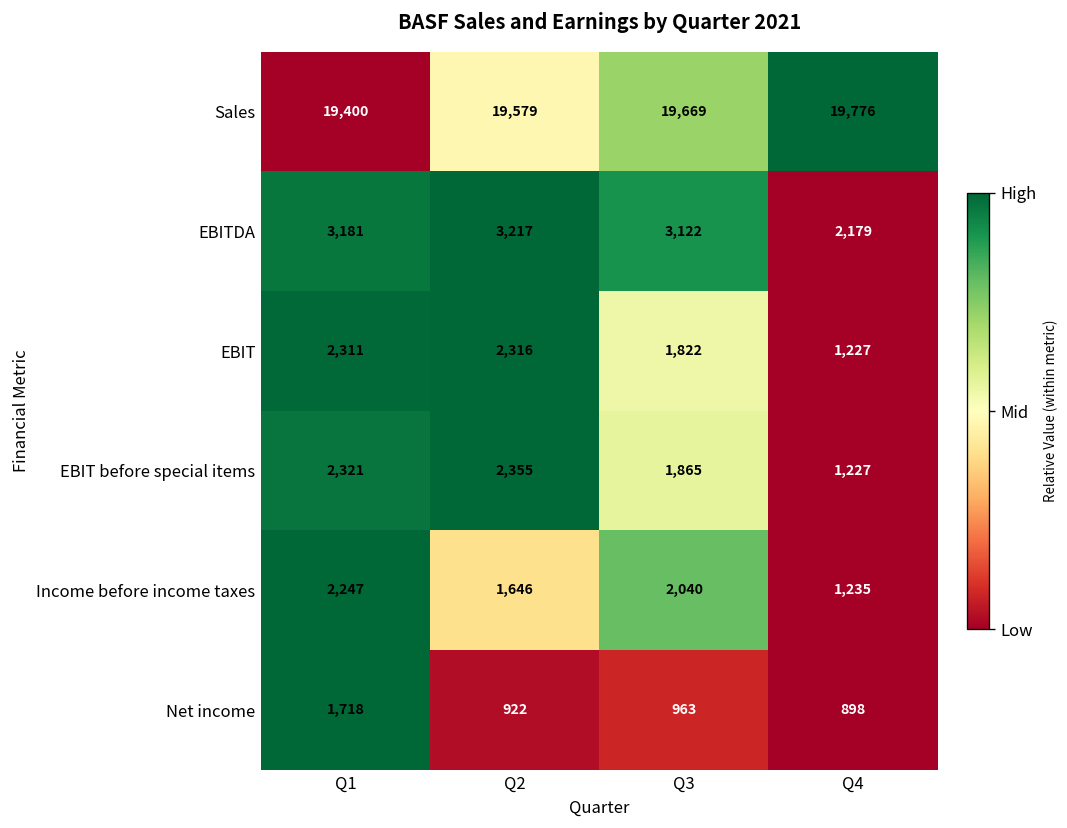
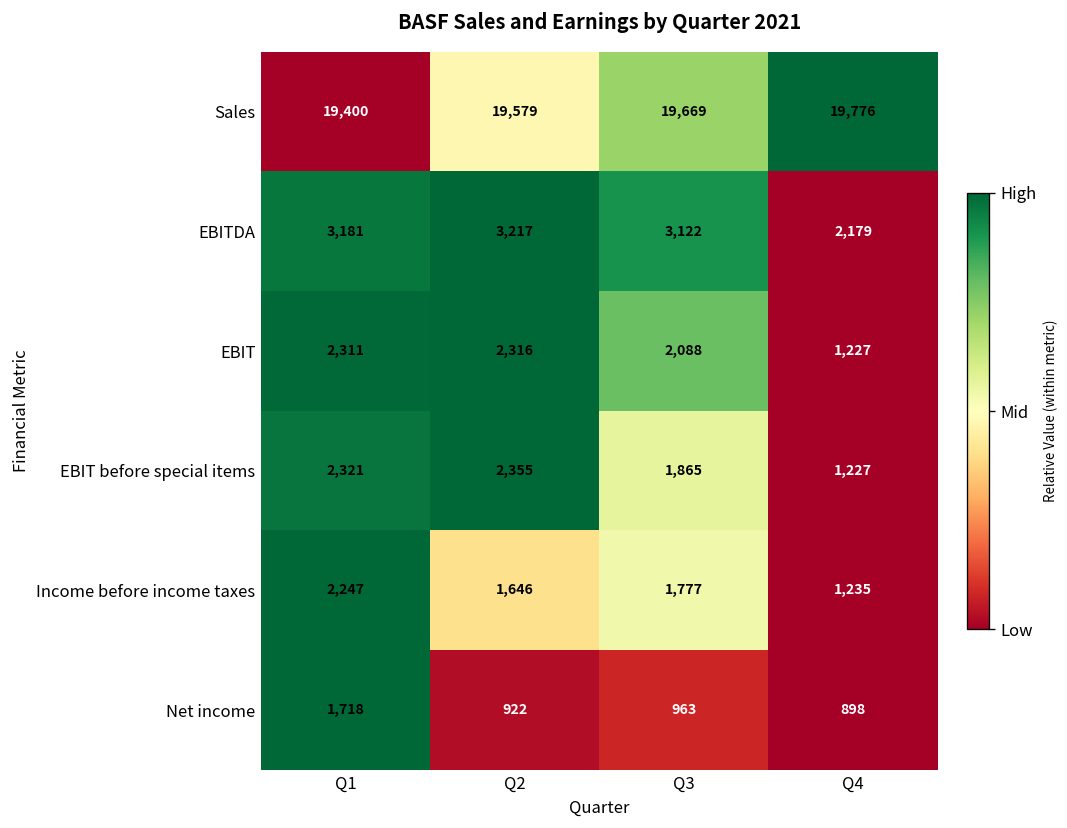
  {
    "Sales": {
      "Q1": "19,400",
      "Q2": "19,579",
      "Q3": "19,669",
      "Q4": "19,776"
    },
    "EBITDA": {
      "Q1": "3,181",
      "Q2": "3,217",
      "Q3": "3,122",
      "Q4": "2,179"
    },
    "EBIT": {
      "Q1": "2,311",
      "Q2": "2,316",
-     "Q3": "1,822",
+     "Q3": "2,088",
      "Q4": "1,227"
    },
    "EBIT before special items": {
      "Q1": "2,321",
      "Q2": "2,355",
      "Q3": "1,865",
      "Q4": "1,227"
    },
    "Income before income taxes": {
      "Q1": "2,247",
      "Q2": "1,646",
-     "Q3": "2,040",
+     "Q3": "1,777",
      "Q4": "1,235"
    },
    "Net income": {
      "Q1": "1,718",
      "Q2": "922",
      "Q3": "963",
      "Q4": "898"
    }
  }
